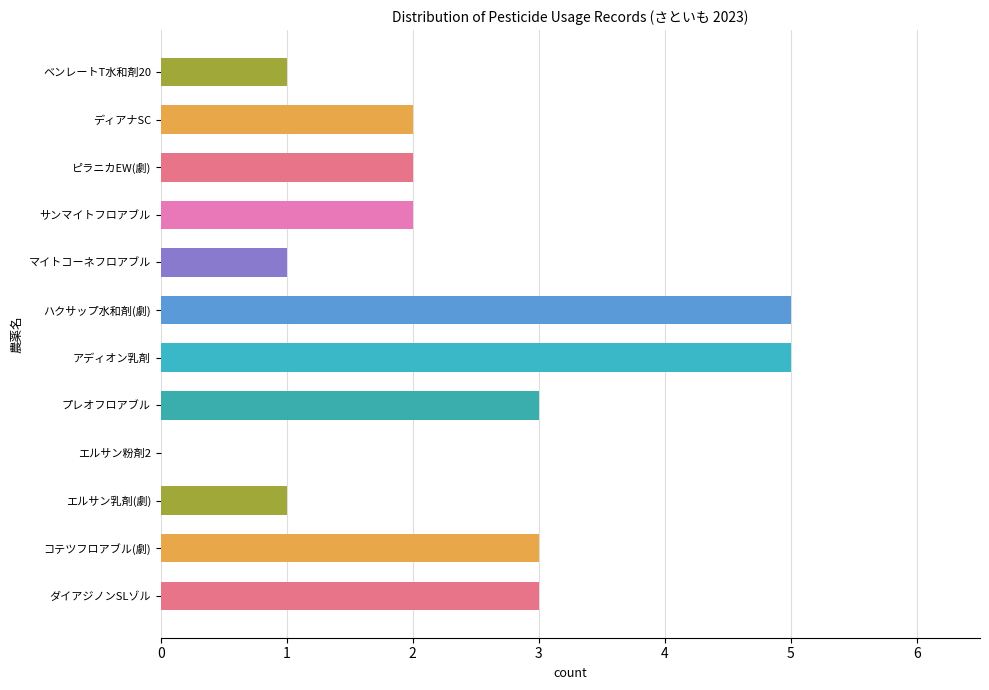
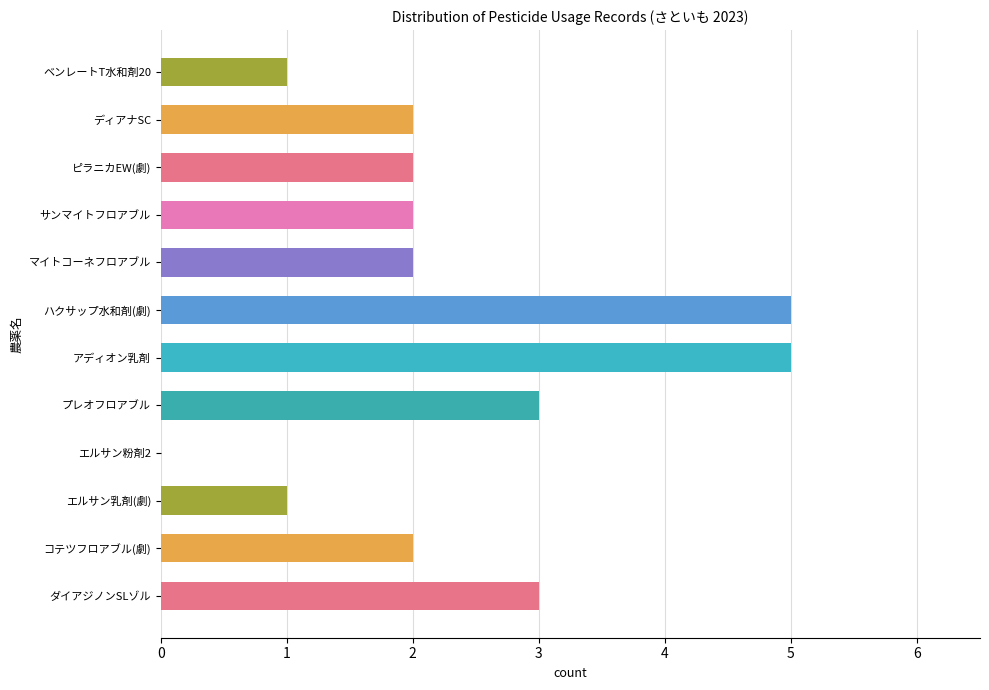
  {
    "ベンレートT水和剤20": 1,
    "ディアナSC": 2,
    "ピラニカEW(劇)": 2,
    "サンマイトフロアブル": 2,
-   "マイトコーネフロアブル": 1,
+   "マイトコーネフロアブル": 2,
    "ハクサップ水和剤(劇)": 5,
    "アディオン乳剤": 5,
    "プレオフロアブル": 3,
    "エルサン粉剤2": 0,
    "エルサン乳剤(劇)": 1,
-   "コテツフロアブル(劇)": 3,
+   "コテツフロアブル(劇)": 2,
    "ダイアジノンSLゾル": 3
  }
